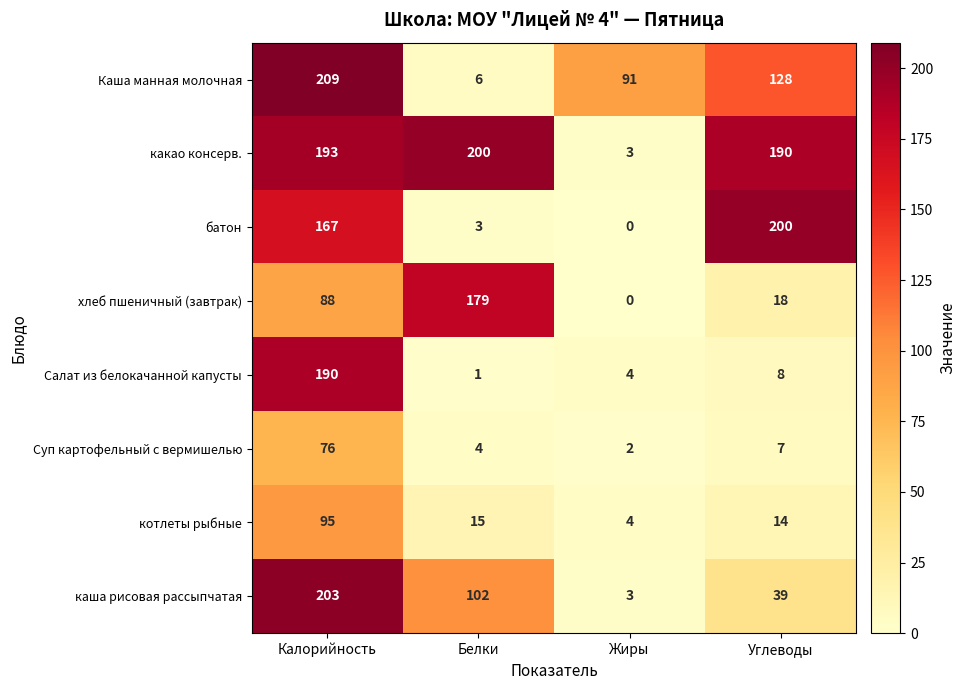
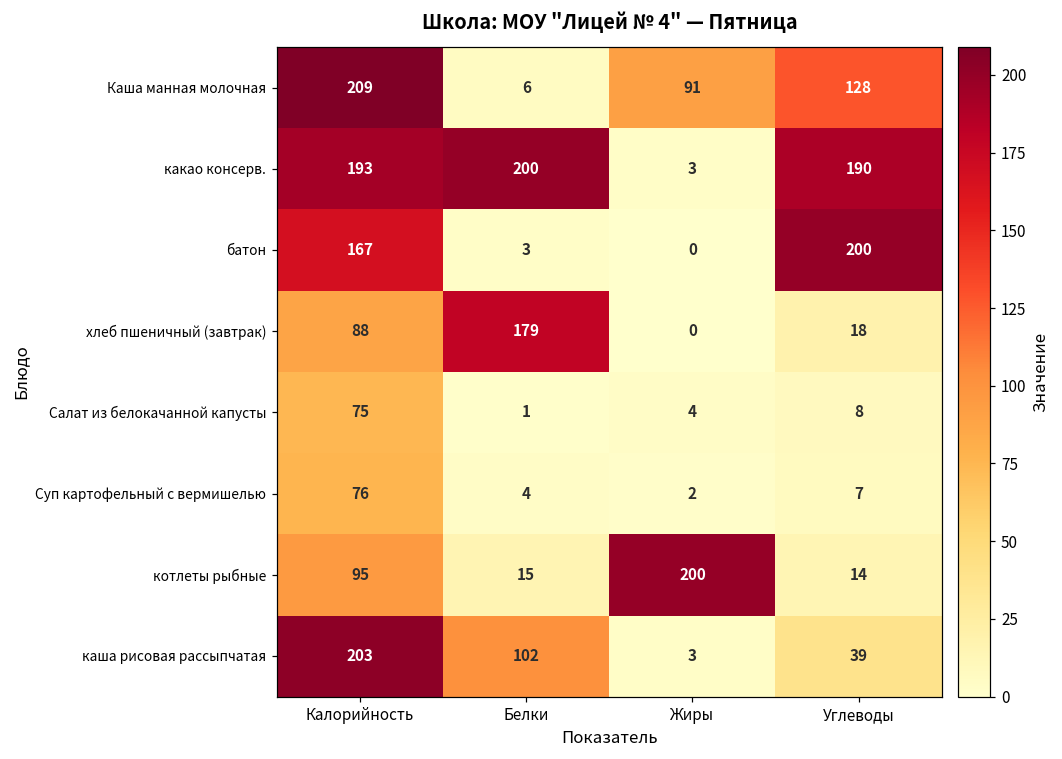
  {
    "Каша манная молочная": {
      "Калорийность": 209,
      "Белки": 6,
      "Жиры": 91,
      "Углеводы": 128
    },
    "какао консерв.": {
      "Калорийность": 193,
      "Белки": 200,
      "Жиры": 3,
      "Углеводы": 190
    },
    "батон": {
      "Калорийность": 167,
      "Белки": 3,
      "Жиры": 0,
      "Углеводы": 200
    },
    "хлеб пшеничный (завтрак)": {
      "Калорийность": 88,
      "Белки": 179,
      "Жиры": 0,
      "Углеводы": 18
    },
    "Салат из белокачанной капусты": {
-     "Калорийность": 190,
+     "Калорийность": 75,
      "Белки": 1,
      "Жиры": 4,
      "Углеводы": 8
    },
    "Суп картофельный с вермишелью": {
      "Калорийность": 76,
      "Белки": 4,
      "Жиры": 2,
      "Углеводы": 7
    },
    "котлеты рыбные": {
      "Калорийность": 95,
      "Белки": 15,
-     "Жиры": 4,
+     "Жиры": 200,
      "Углеводы": 14
    },
    "каша рисовая рассыпчатая": {
      "Калорийность": 203,
      "Белки": 102,
      "Жиры": 3,
      "Углеводы": 39
    }
  }
